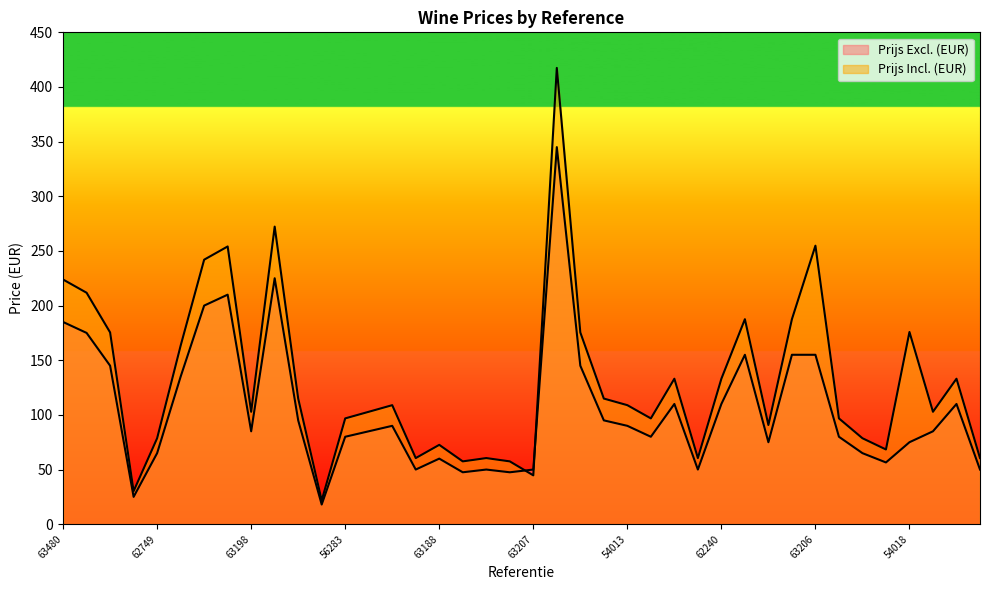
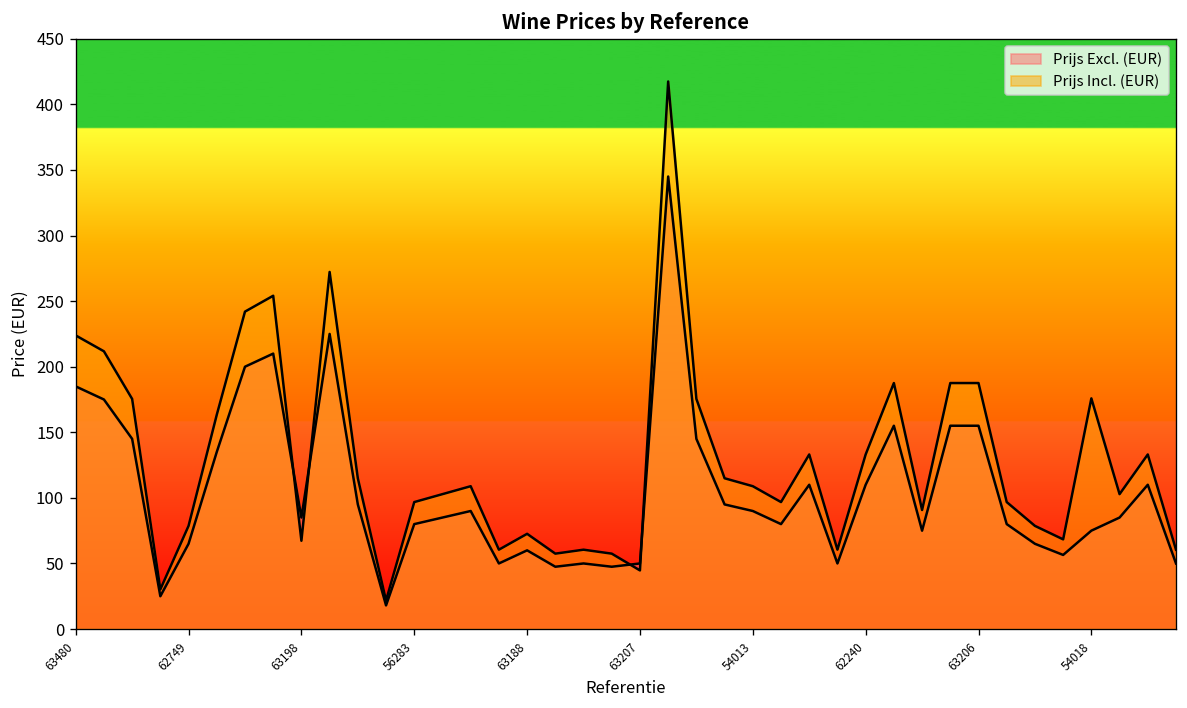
  {
    "Prijs Excl. (EUR)": {
      "63480": 185,
      "62749": 65,
      "63198": 85,
      "56283": 80,
      "63188": 60,
      "63207": 50,
      "54013": 90,
      "62240": 110,
      "63206": 155,
      "54018": 75
    },
    "Prijs Incl. (EUR)": {
      "63480": 224,
      "62749": 79,
-     "63198": 103,
+     "63198": 67,
      "56283": 97,
      "63188": 73,
      "63207": 45,
      "54013": 109,
      "62240": 133,
-     "63206": 255,
+     "63206": 188,
      "54018": 176
    }
  }
